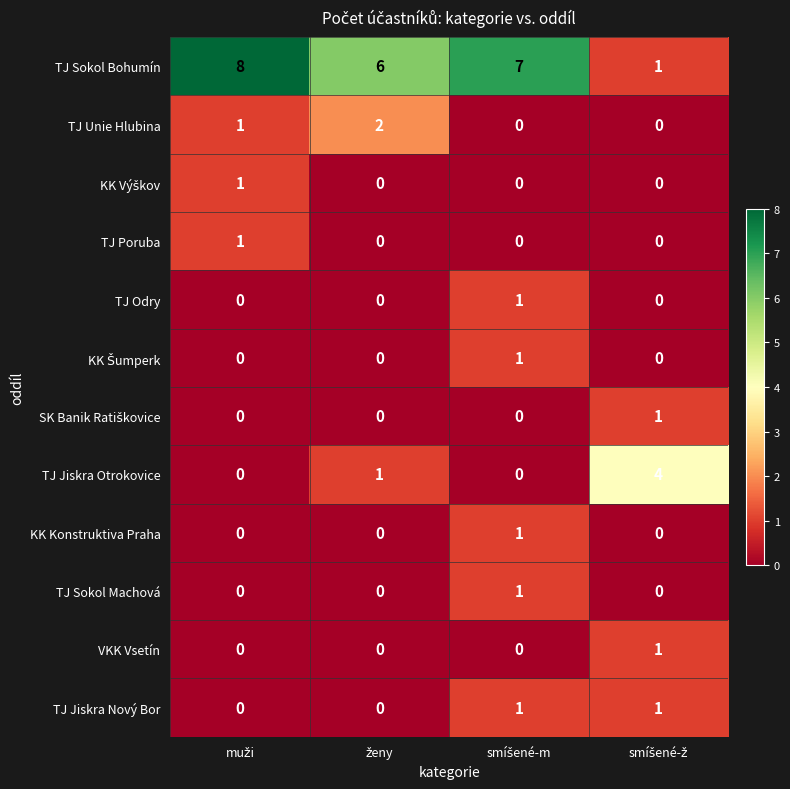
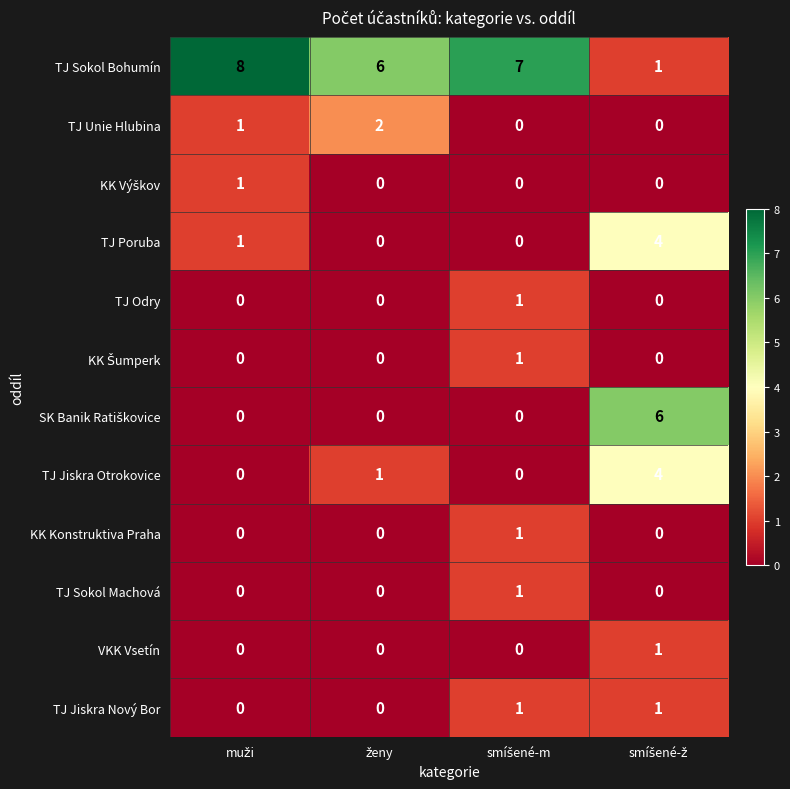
  {
    "TJ Sokol Bohumín": {
      "muži": 8,
      "ženy": 6,
      "smíšené-m": 7,
      "smíšené-ž": 1
    },
    "TJ Unie Hlubina": {
      "muži": 1,
      "ženy": 2,
      "smíšené-m": 0,
      "smíšené-ž": 0
    },
    "KK Výškov": {
      "muži": 1,
      "ženy": 0,
      "smíšené-m": 0,
      "smíšené-ž": 0
    },
    "TJ Poruba": {
      "muži": 1,
      "ženy": 0,
      "smíšené-m": 0,
-     "smíšené-ž": 0
+     "smíšené-ž": 4
    },
    "TJ Odry": {
      "muži": 0,
      "ženy": 0,
      "smíšené-m": 1,
      "smíšené-ž": 0
    },
    "KK Šumperk": {
      "muži": 0,
      "ženy": 0,
      "smíšené-m": 1,
      "smíšené-ž": 0
    },
    "SK Banik Ratiškovice": {
      "muži": 0,
      "ženy": 0,
      "smíšené-m": 0,
-     "smíšené-ž": 1
+     "smíšené-ž": 6
    },
    "TJ Jiskra Otrokovice": {
      "muži": 0,
      "ženy": 1,
      "smíšené-m": 0,
      "smíšené-ž": 4
    },
    "KK Konstruktiva Praha": {
      "muži": 0,
      "ženy": 0,
      "smíšené-m": 1,
      "smíšené-ž": 0
    },
    "TJ Sokol Machová": {
      "muži": 0,
      "ženy": 0,
      "smíšené-m": 1,
      "smíšené-ž": 0
    },
    "VKK Vsetín": {
      "muži": 0,
      "ženy": 0,
      "smíšené-m": 0,
      "smíšené-ž": 1
    },
    "TJ Jiskra Nový Bor": {
      "muži": 0,
      "ženy": 0,
      "smíšené-m": 1,
      "smíšené-ž": 1
    }
  }
